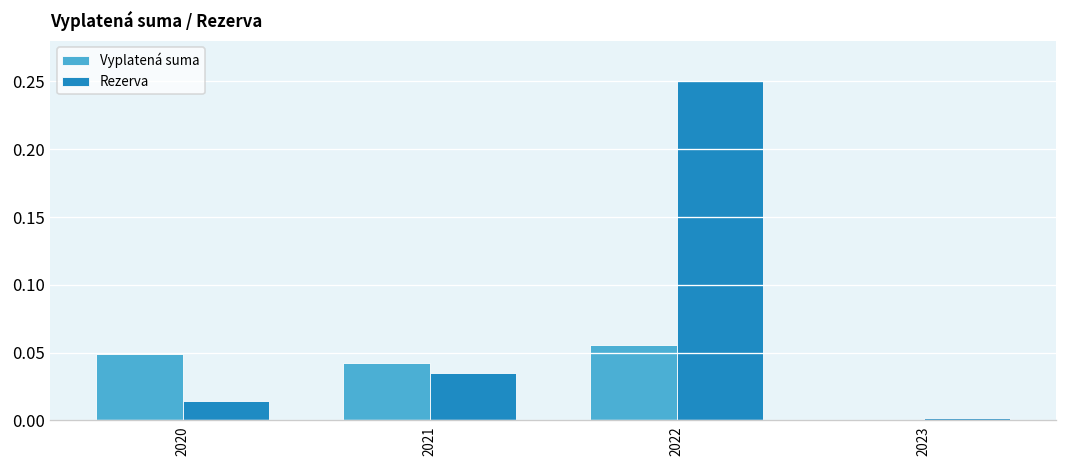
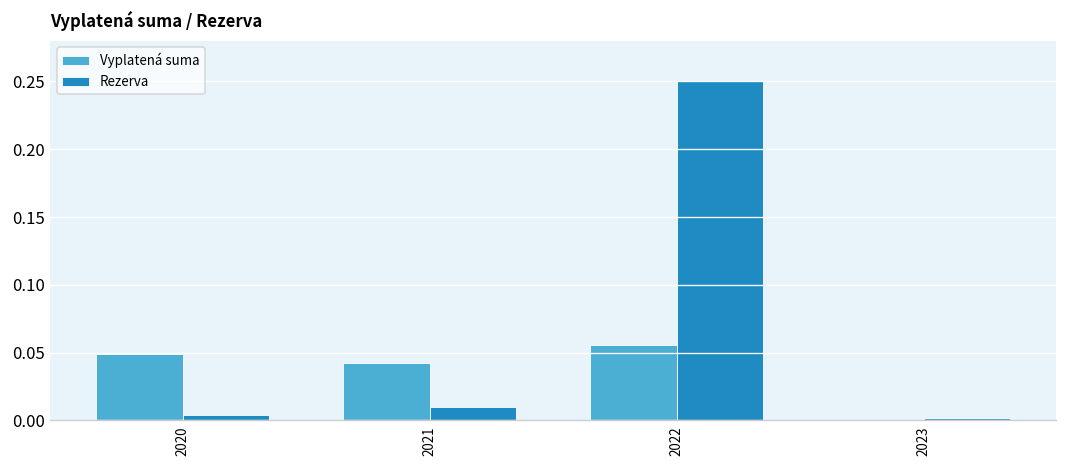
  {
    "Vyplatená suma": {
      "2020": 0.049,
      "2021": 0.042,
      "2022": 0.055
    },
    "Rezerva": {
-     "2020": 0.015,
-     "2021": 0.035,
+     "2020": 0.004,
+     "2021": 0.010,
      "2022": 0.250
    }
  }
